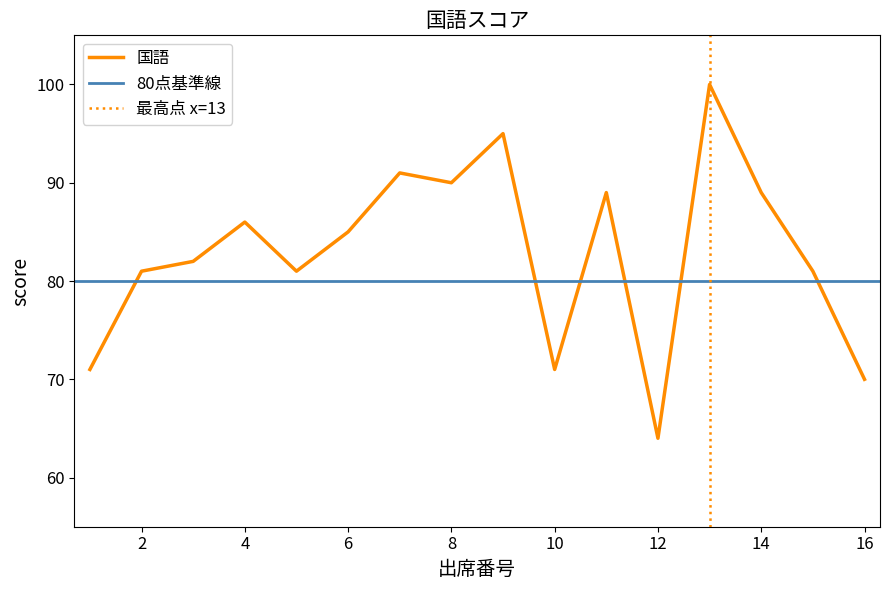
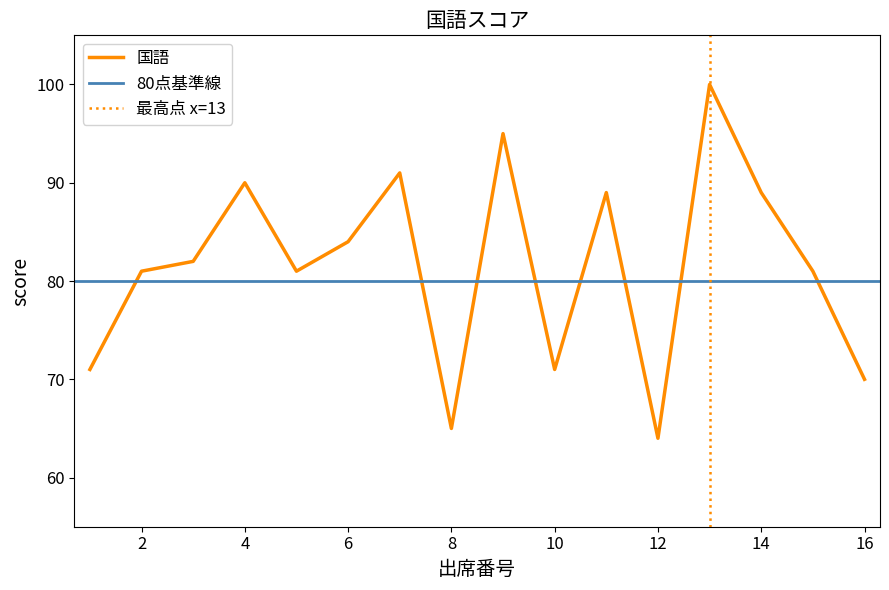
  {
    "2": 81,
-   "4": 86,
-   "6": 85,
-   "8": 90,
+   "4": 90,
+   "6": 84,
+   "8": 65,
    "10": 71,
    "12": 64,
    "14": 89,
    "16": 70
  }
